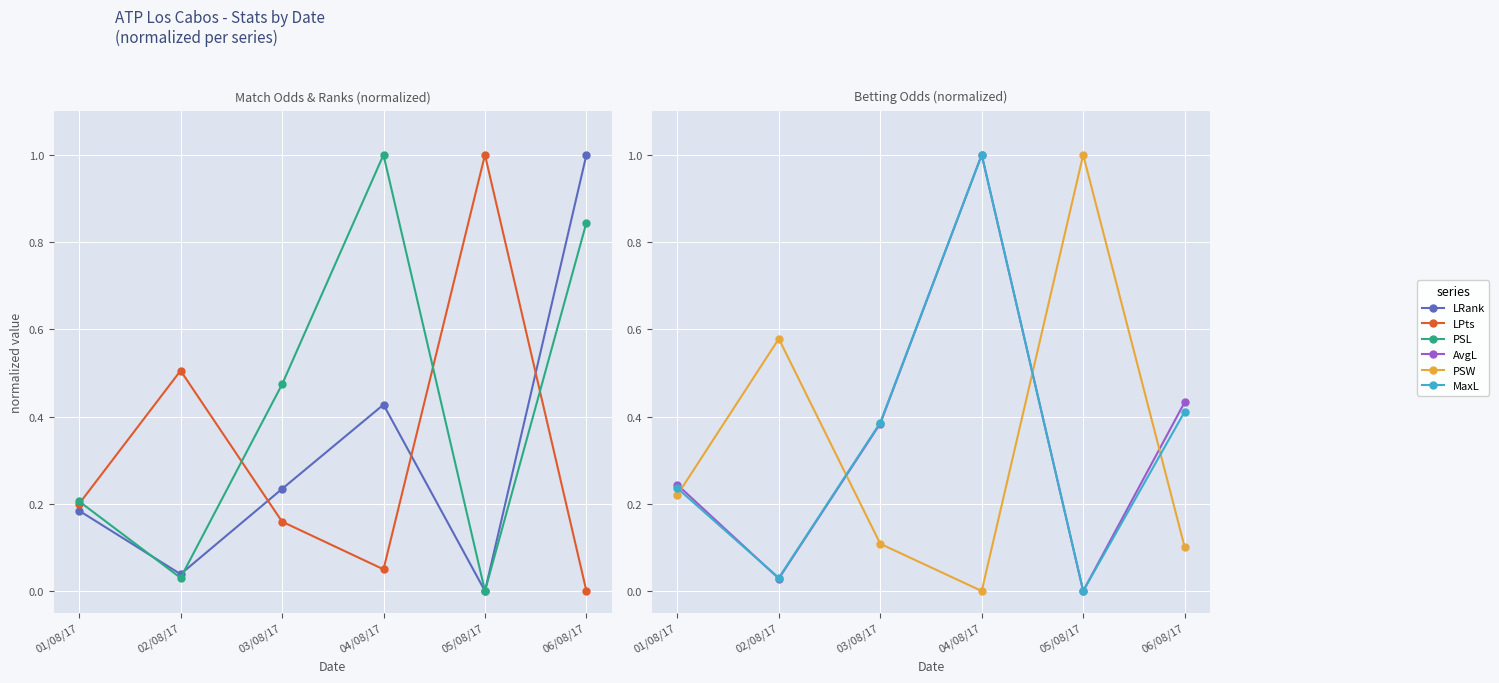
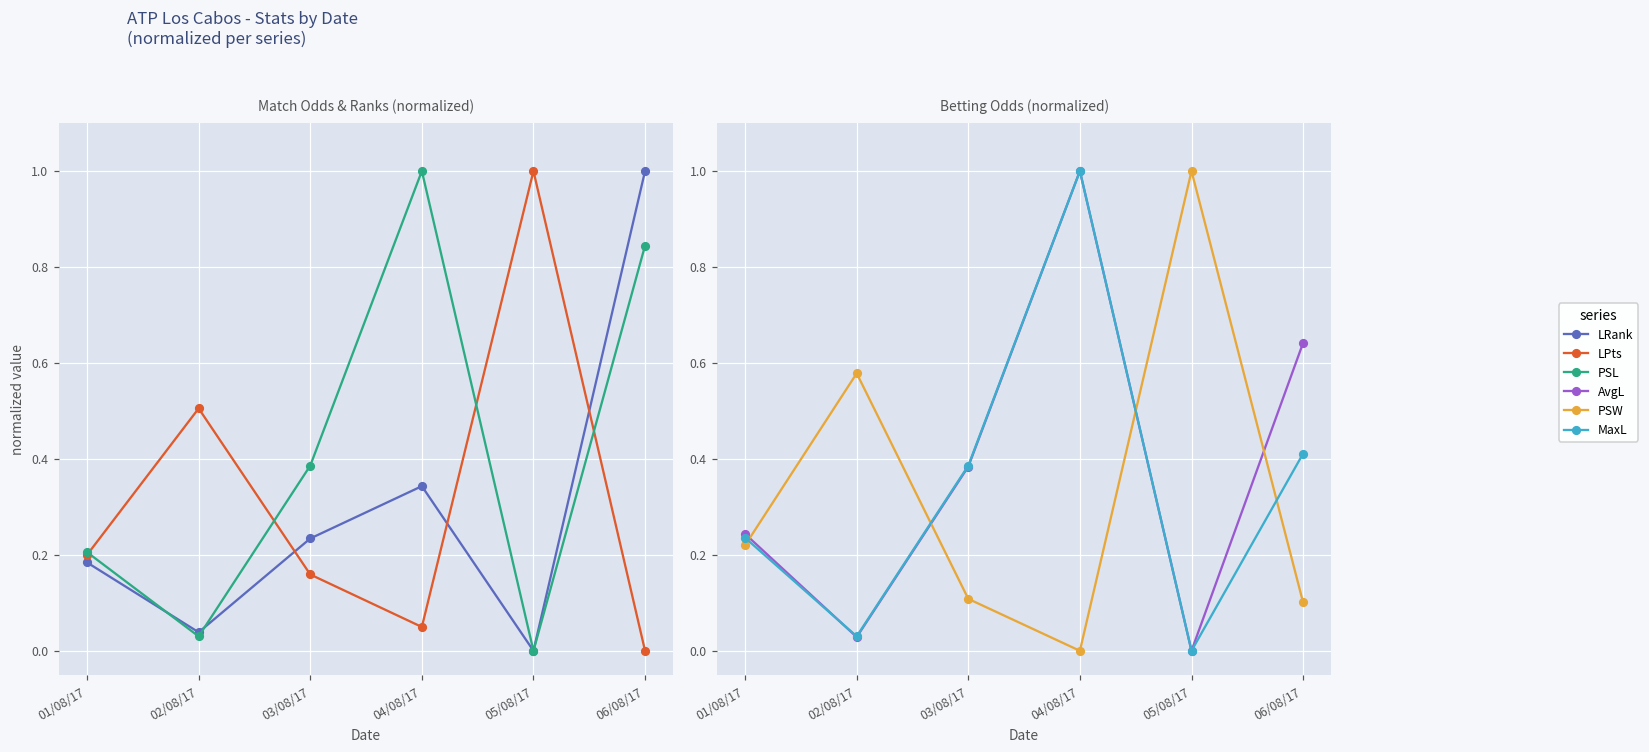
  {
    "Match Odds & Ranks (normalized)": {
      "LRank": {
        "01/08/17": 0.18,
        "02/08/17": 0.04,
        "03/08/17": 0.23,
-       "04/08/17": 0.43,
+       "04/08/17": 0.34,
        "06/08/17": 1.00
      },
      "LPts": {
        "02/08/17": 0.51,
        "03/08/17": 0.16,
        "04/08/17": 0.05,
        "05/08/17": 1.00,
        "06/08/17": 0.00
      },
      "PSL": {
        "02/08/17": 0.03,
-       "03/08/17": 0.47,
+       "03/08/17": 0.39,
        "04/08/17": 1.00,
        "06/08/17": 0.84
      }
    },
    "Betting Odds (normalized)": {
      "AvgL": {
        "01/08/17": 0.24,
-       "06/08/17": 0.43
+       "06/08/17": 0.64
      },
      "PSW": {
        "01/08/17": 0.22,
        "02/08/17": 0.58,
        "03/08/17": 0.11,
        "04/08/17": 0.00,
        "05/08/17": 1.00,
        "06/08/17": 0.10
      },
      "MaxL": {
        "01/08/17": 0.24,
        "06/08/17": 0.41
      }
    }
  }
